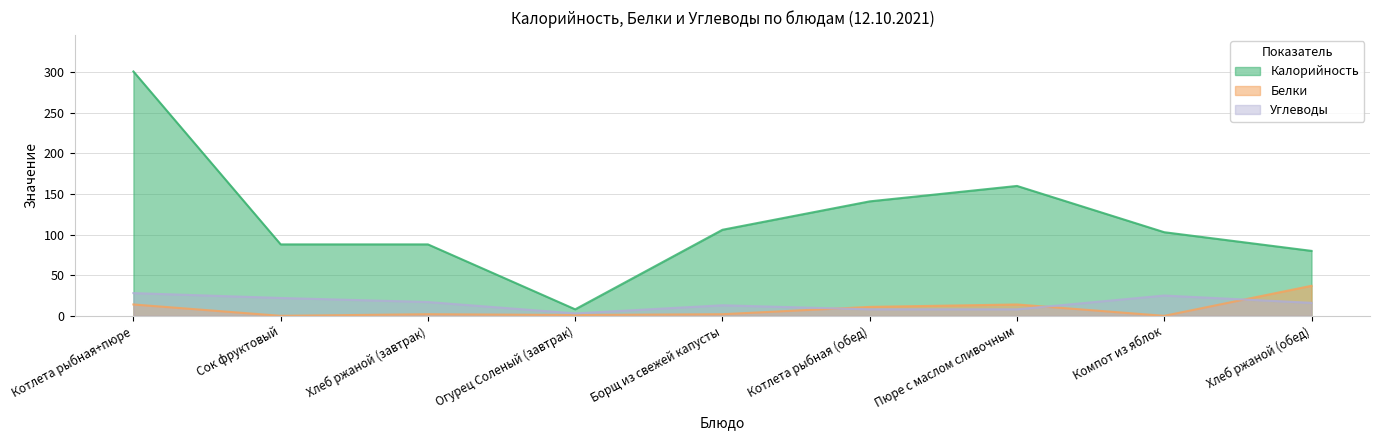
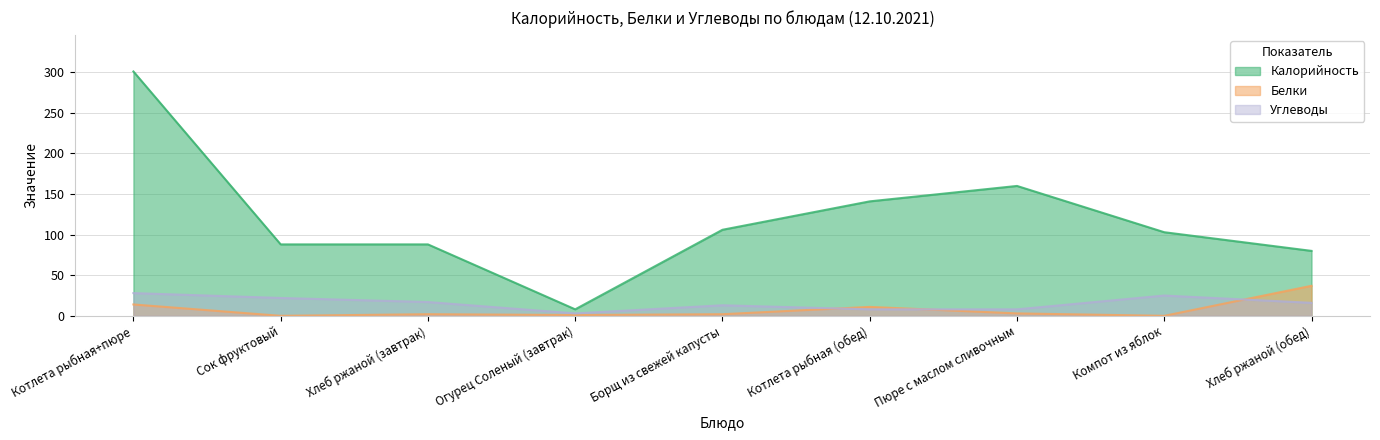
  {
    "Калорийность": {
      "Котлета рыбная+пюре": 300,
      "Сок фруктовый": 90,
      "Хлеб ржаной (завтрак)": 90,
      "Огурец Соленый (завтрак)": 10,
      "Борщ из свежей капусты": 110,
      "Котлета рыбная (обед)": 140,
      "Пюре с маслом сливочным": 160,
      "Компот из яблок": 100,
      "Хлеб ржаной (обед)": 80
    },
    "Белки": {
      "Котлета рыбная+пюре": 10,
      "Сок фруктовый": 0,
      "Хлеб ржаной (завтрак)": 0,
      "Борщ из свежей капусты": 0,
-     "Пюре с маслом сливочным": 10,
+     "Пюре с маслом сливочным": 0,
      "Компот из яблок": 0,
      "Хлеб ржаной (обед)": 40
    },
    "Углеводы": {
      "Котлета рыбная+пюре": 30,
      "Сок фруктовый": 20,
      "Хлеб ржаной (завтрак)": 20,
      "Борщ из свежей капусты": 10,
      "Пюре с маслом сливочным": 10,
      "Компот из яблок": 30,
      "Хлеб ржаной (обед)": 20
    }
  }
